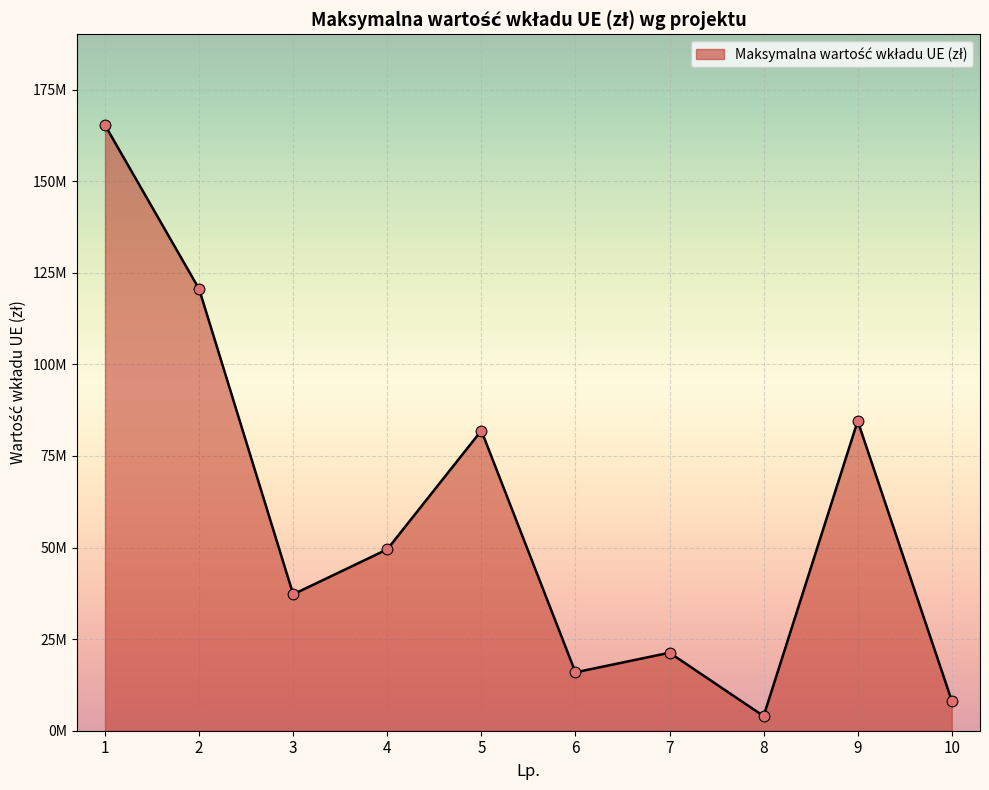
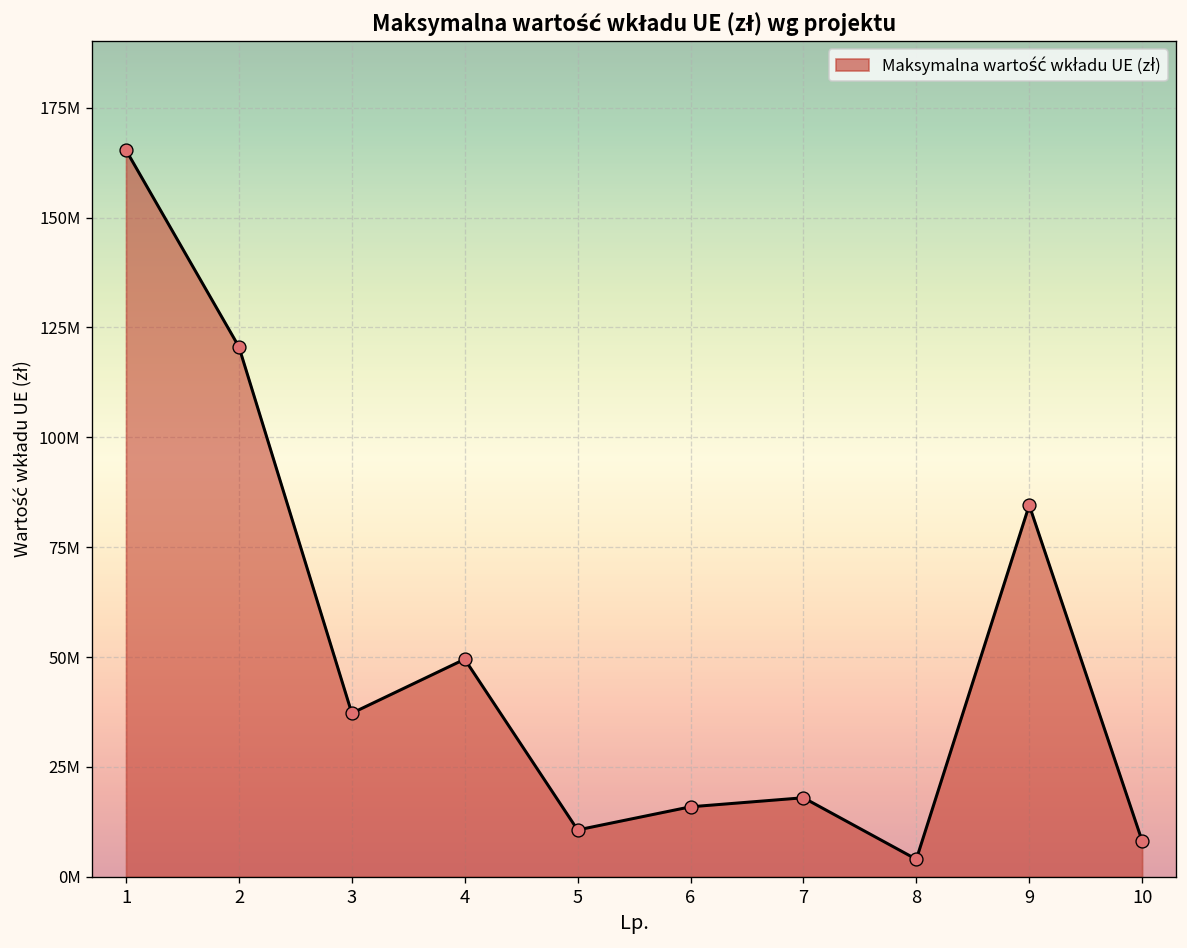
  {
    "1": 165000000,
    "2": 121000000,
    "3": 37000000,
    "4": 50000000,
-   "5": 82000000,
+   "5": 11000000,
    "6": 16000000,
-   "7": 21000000,
+   "7": 18000000,
    "8": 4000000,
    "9": 85000000,
    "10": 8000000
  }
